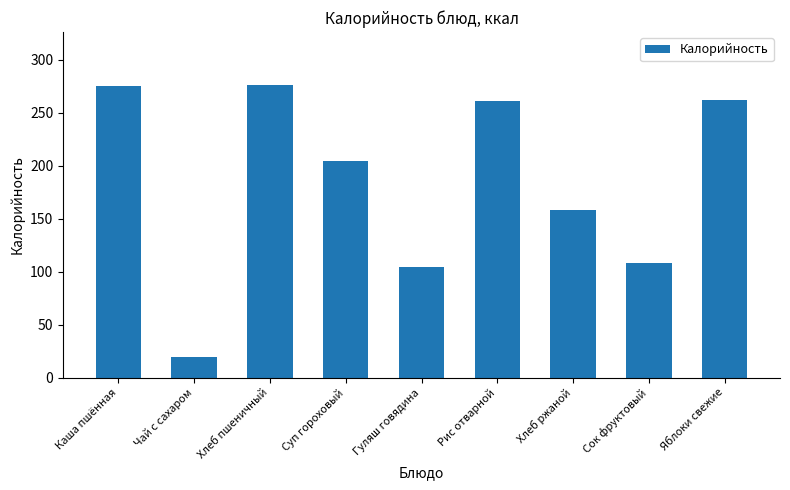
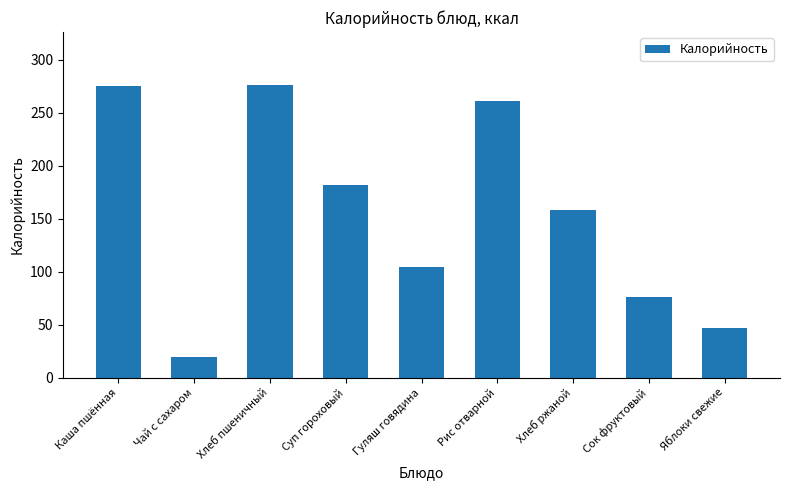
  {
    "Каша пшённая": 275,
    "Чай с сахаром": 19,
    "Хлеб пшеничный": 276,
-   "Суп гороховый": 204,
+   "Суп гороховый": 182,
    "Гуляш говядина": 104,
    "Рис отварной": 261,
    "Хлеб ржаной": 158,
-   "Сок фруктовый": 108,
-   "Яблоки свежие": 262
+   "Сок фруктовый": 76,
+   "Яблоки свежие": 47
  }
